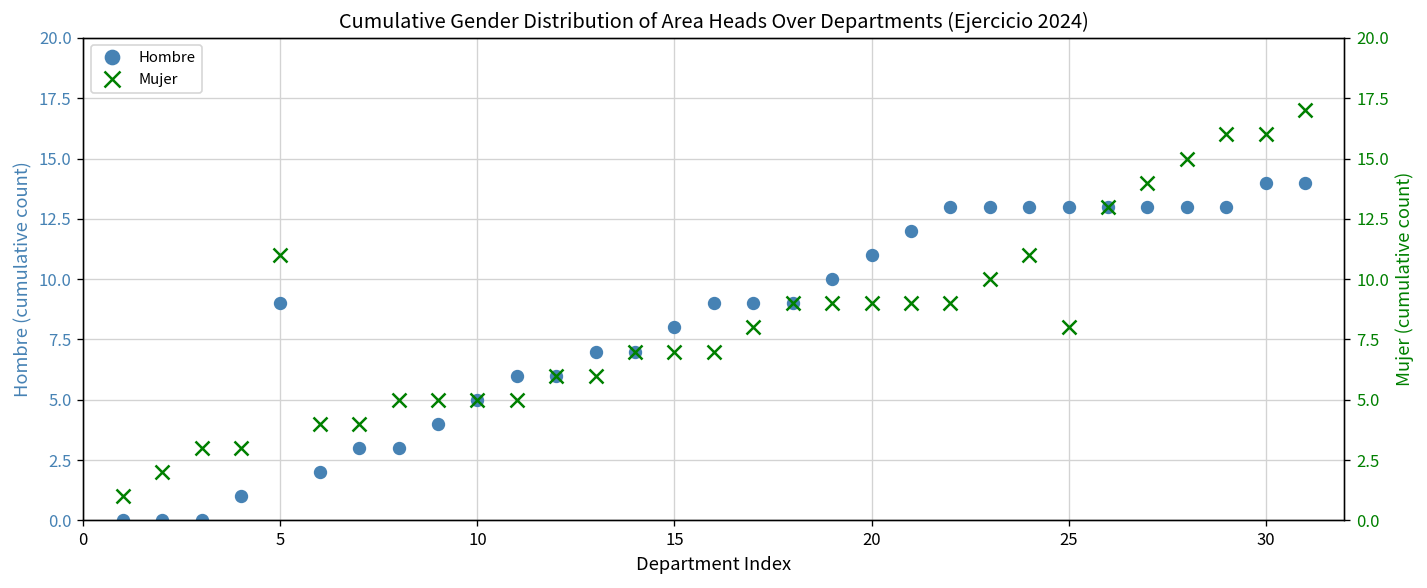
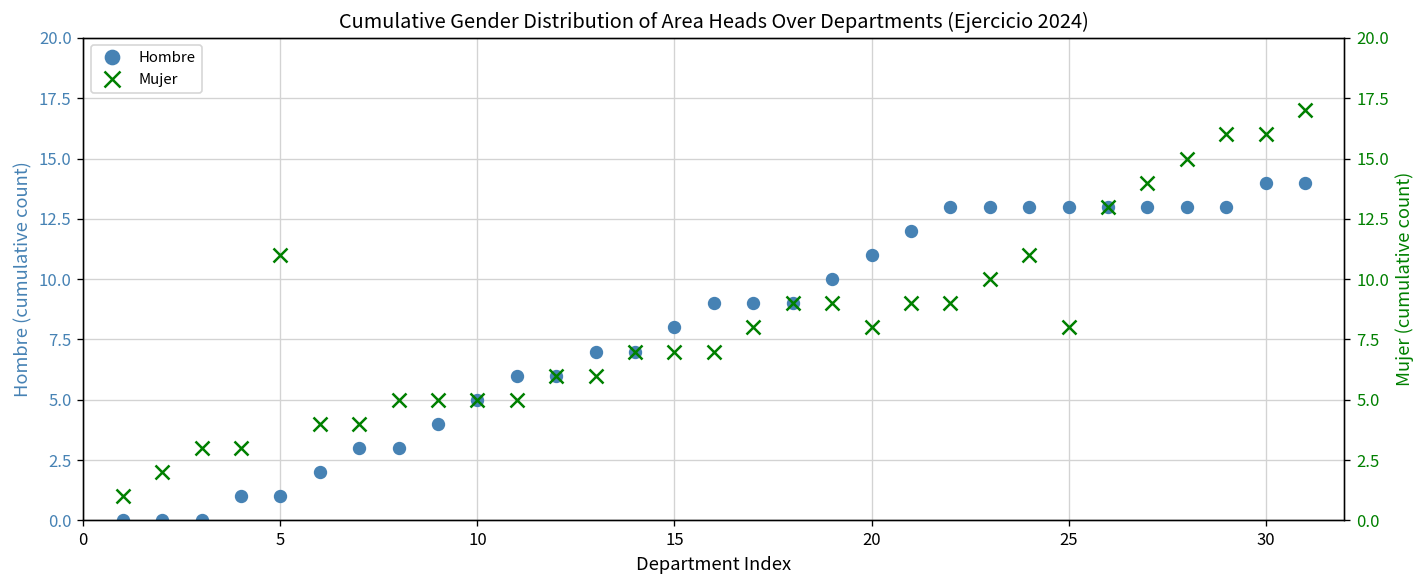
  {
    "Hombre": {
-     "5": 9,
+     "5": 1,
      "10": 5,
      "15": 8,
      "20": 11,
      "25": 13,
      "30": 14
    },
    "Mujer": {
      "5": 11,
      "10": 5,
      "15": 7,
-     "20": 9,
+     "20": 8,
      "25": 8,
      "30": 16
    }
  }
